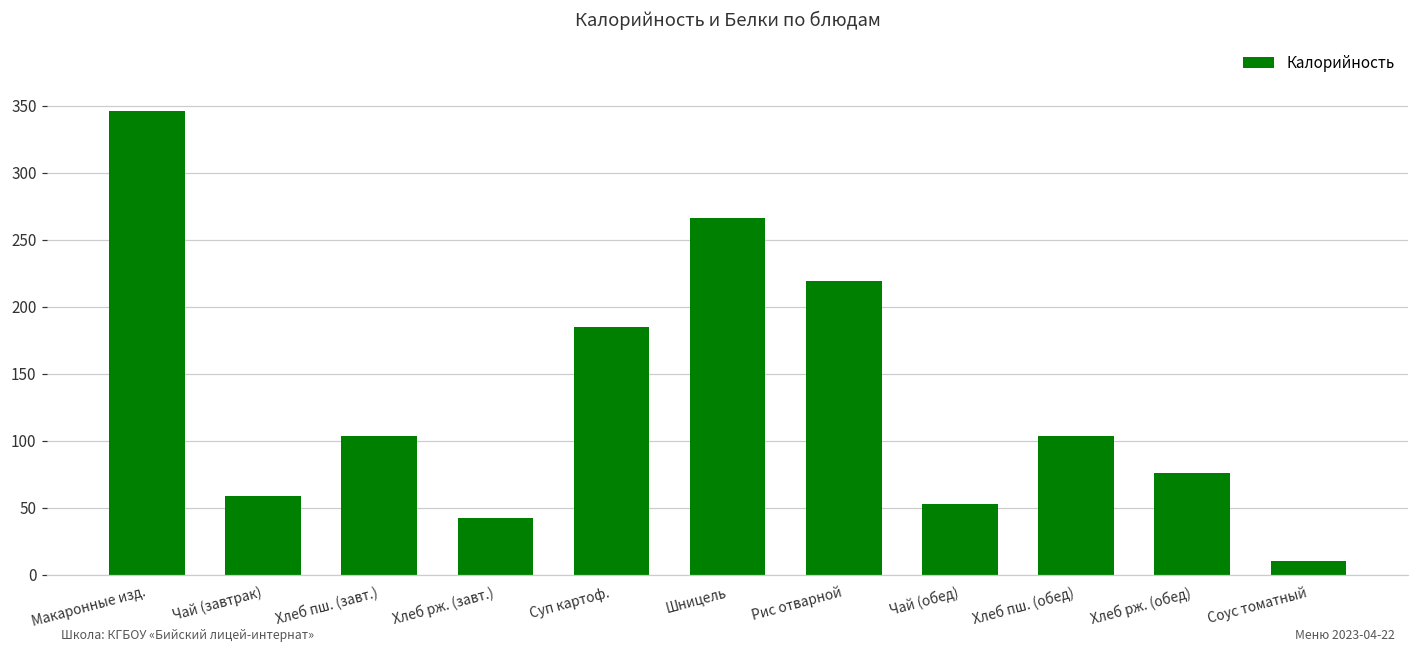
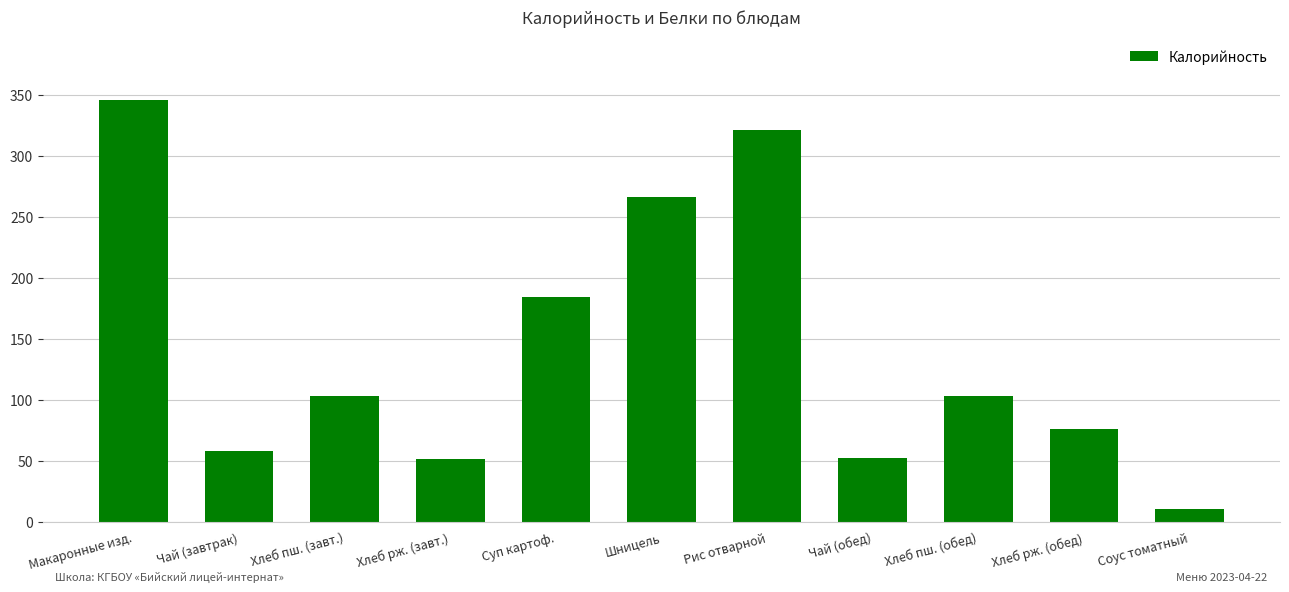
  {
    "Макаронные изд.": 346,
    "Чай (завтрак)": 58,
    "Хлеб пш. (завт.)": 104,
-   "Хлеб рж. (завт.)": 42,
+   "Хлеб рж. (завт.)": 52,
    "Суп картоф.": 185,
    "Шницель": 266,
-   "Рис отварной": 219,
+   "Рис отварной": 321,
    "Чай (обед)": 53,
    "Хлеб пш. (обед)": 104,
    "Хлеб рж. (обед)": 76,
    "Соус томатный": 10
  }
